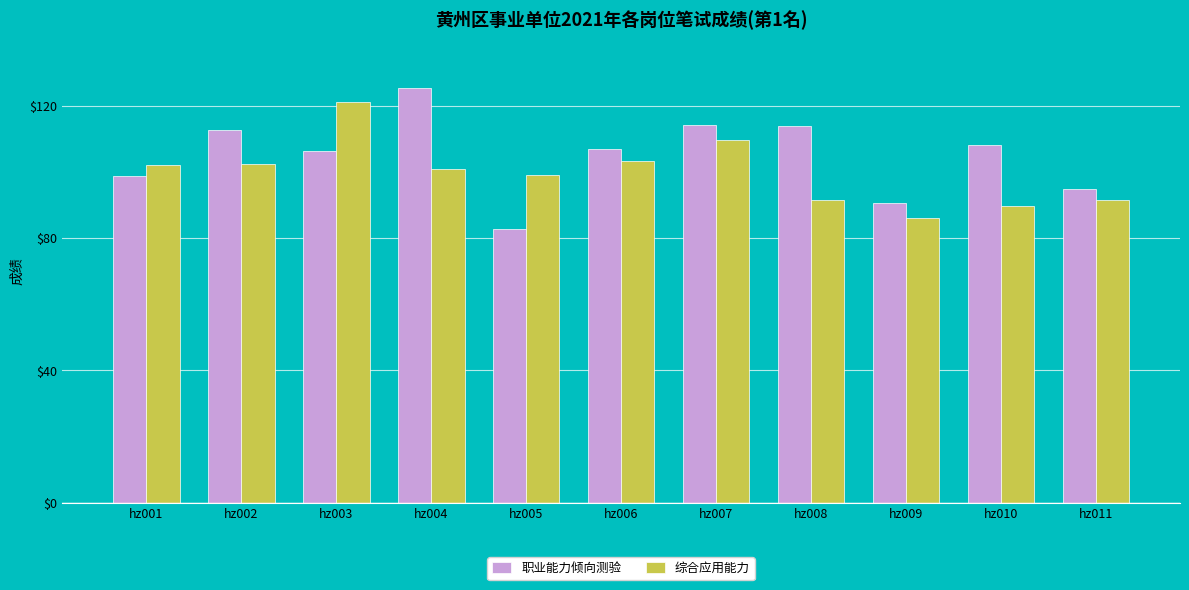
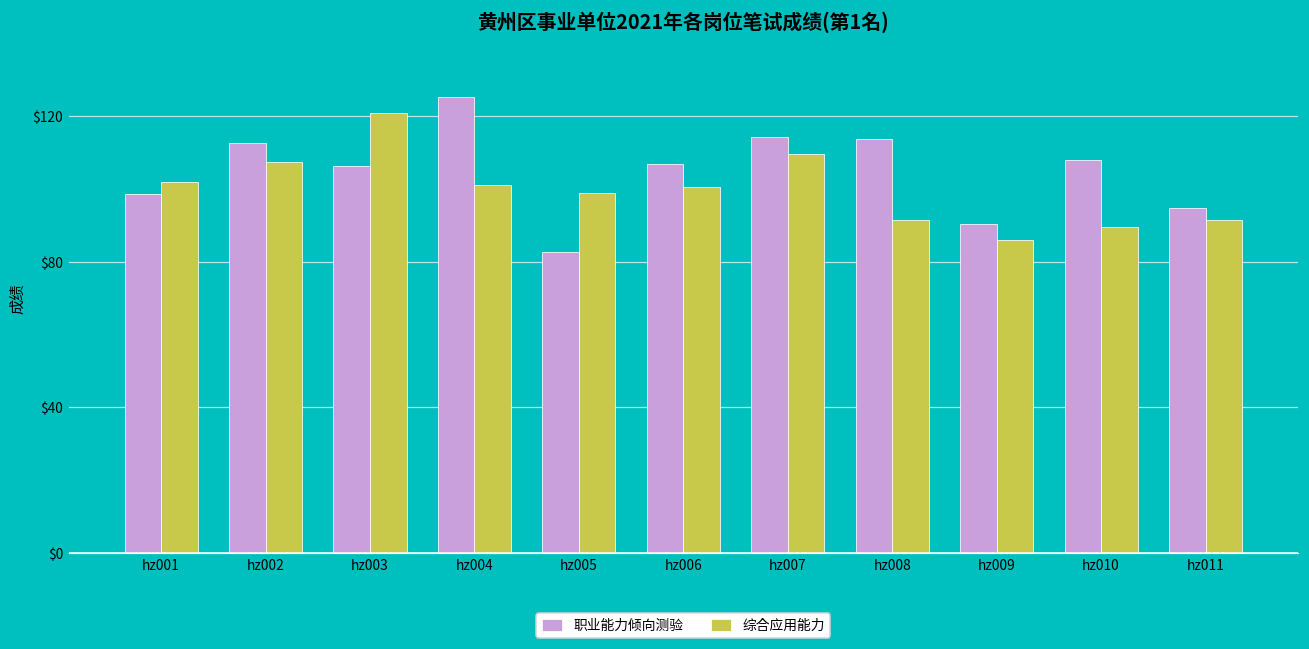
  {
    "职业能力倾向测验": {
      "hz001": "$99",
      "hz002": "$113",
      "hz003": "$106",
      "hz004": "$125",
      "hz005": "$83",
      "hz006": "$107",
      "hz007": "$114",
      "hz008": "$114",
      "hz009": "$91",
      "hz010": "$108",
      "hz011": "$95"
    },
    "综合应用能力": {
      "hz001": "$102",
-     "hz002": "$102",
+     "hz002": "$108",
      "hz003": "$121",
      "hz004": "$101",
      "hz005": "$99",
-     "hz006": "$103",
+     "hz006": "$101",
      "hz007": "$110",
      "hz008": "$92",
      "hz009": "$86",
      "hz010": "$90",
      "hz011": "$92"
    }
  }
